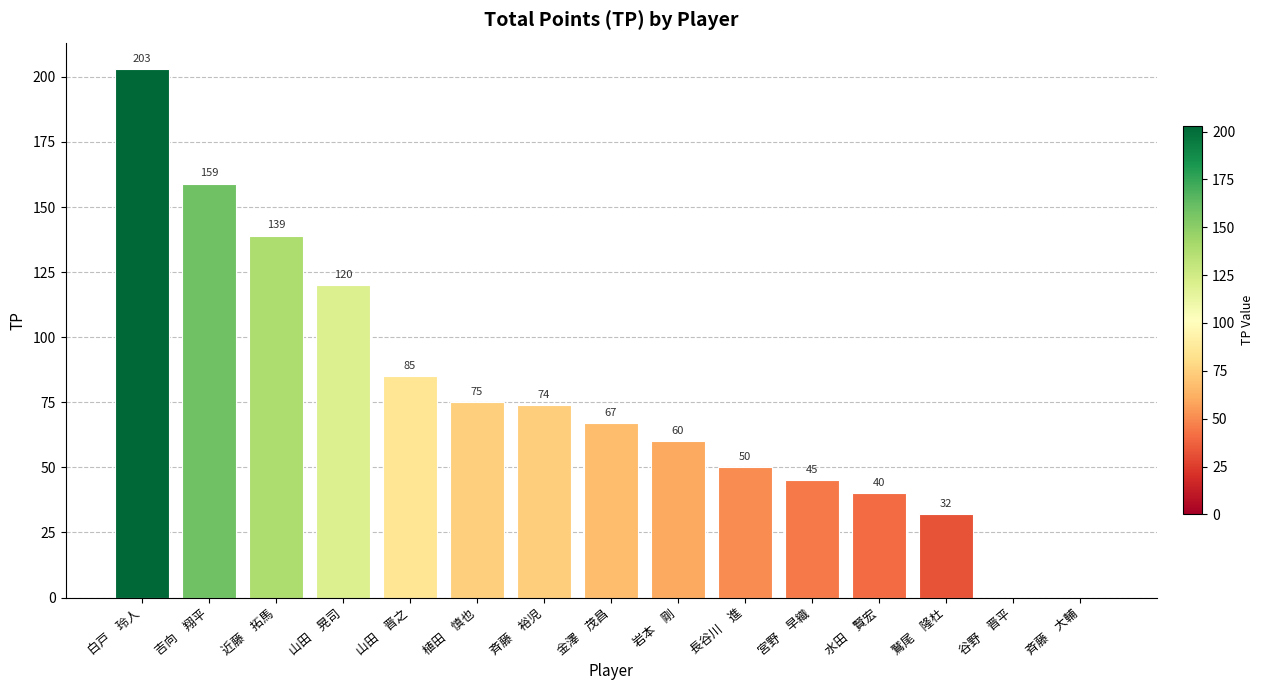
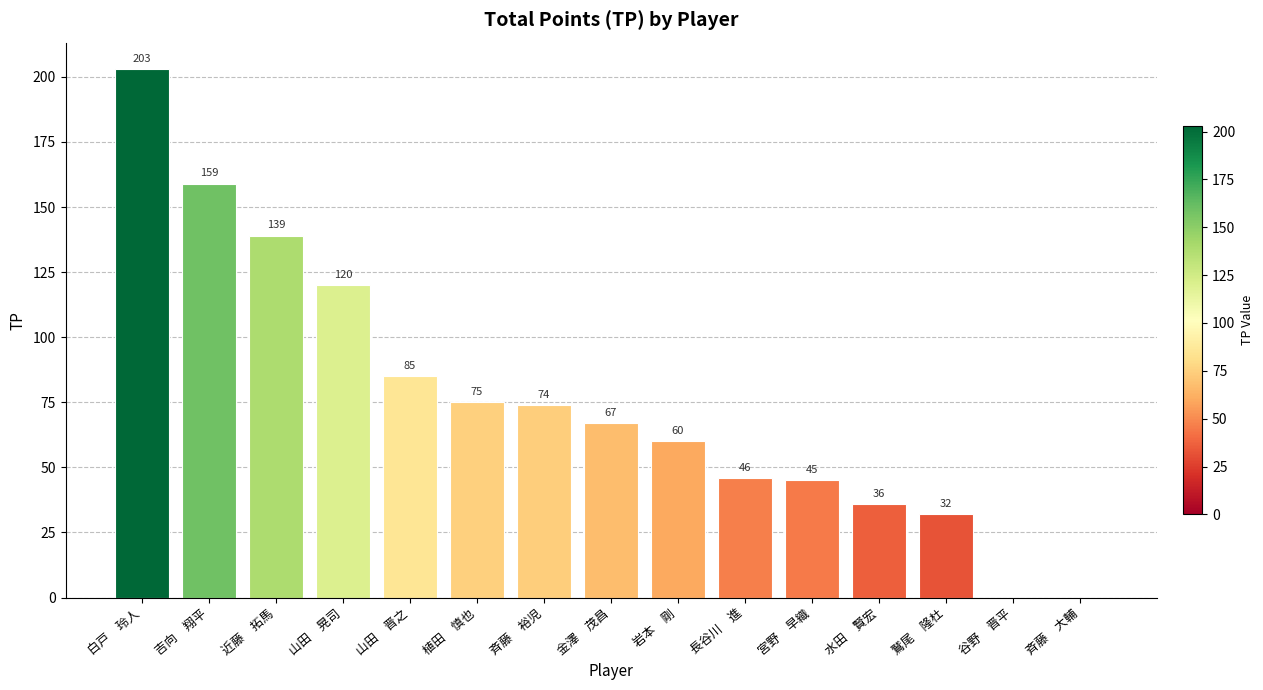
  {
    "白戸 玲人": 203,
    "吉向 翔平": 159,
    "近藤 拓馬": 139,
    "山田 晃司": 120,
    "山田 晋之": 85,
    "植田 慎也": 75,
    "斉藤 裕児": 74,
    "金澤 茂昌": 67,
    "岩本 剛": 60,
-   "長谷川 進": 50,
+   "長谷川 進": 46,
    "宮野 早織": 45,
-   "水田 賢宏": 40,
+   "水田 賢宏": 36,
    "鷲尾 隆杜": 32
  }
